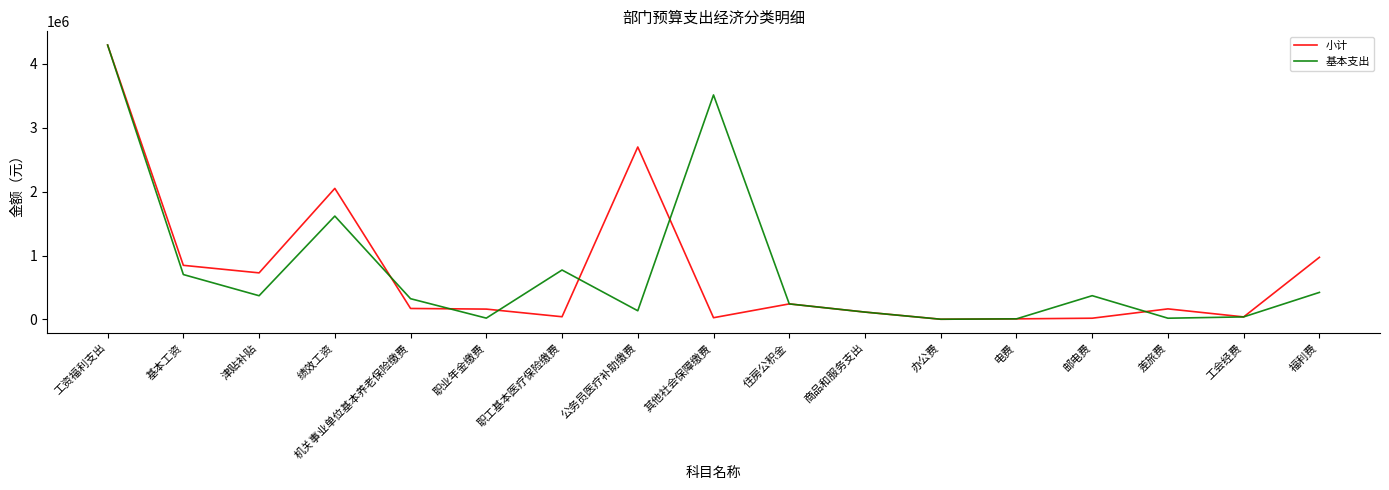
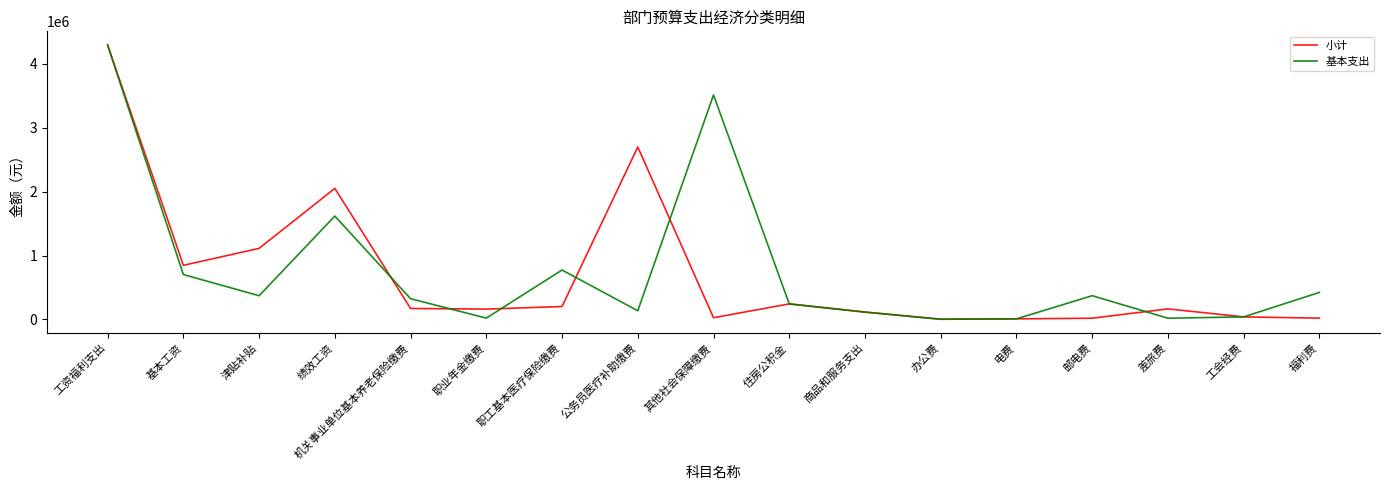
  {
    "小计": {
      "基本工资": 800000,
-     "津贴补贴": 700000,
+     "津贴补贴": 1100000,
      "绩效工资": 2000000,
      "机关事业单位基本养老保险缴费": 200000,
      "职业年金缴费": 200000,
-     "职工基本医疗保险缴费": 0,
+     "职工基本医疗保险缴费": 200000,
      "公务员医疗补助缴费": 2700000,
      "其他社会保障缴费": 0,
      "邮电费": 0,
      "差旅费": 200000,
-     "福利费": 1000000
+     "福利费": 0
    },
    "基本支出": {
      "基本工资": 700000,
      "津贴补贴": 400000,
      "绩效工资": 1600000,
      "机关事业单位基本养老保险缴费": 300000,
      "职业年金缴费": 0,
      "职工基本医疗保险缴费": 800000,
      "公务员医疗补助缴费": 100000,
      "其他社会保障缴费": 3500000,
      "邮电费": 400000,
      "差旅费": 0,
      "福利费": 400000
    }
  }
